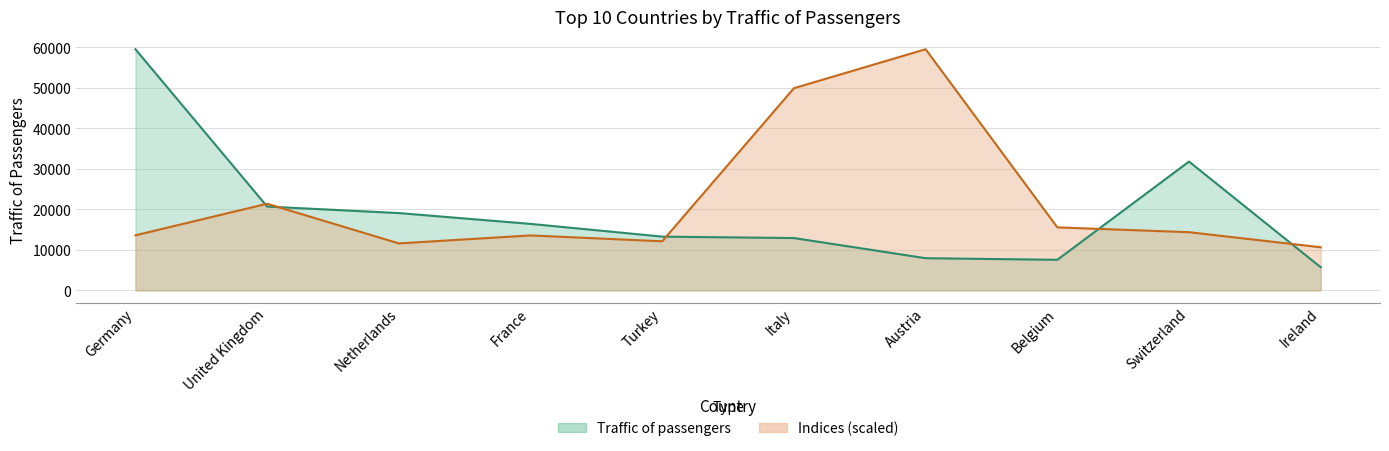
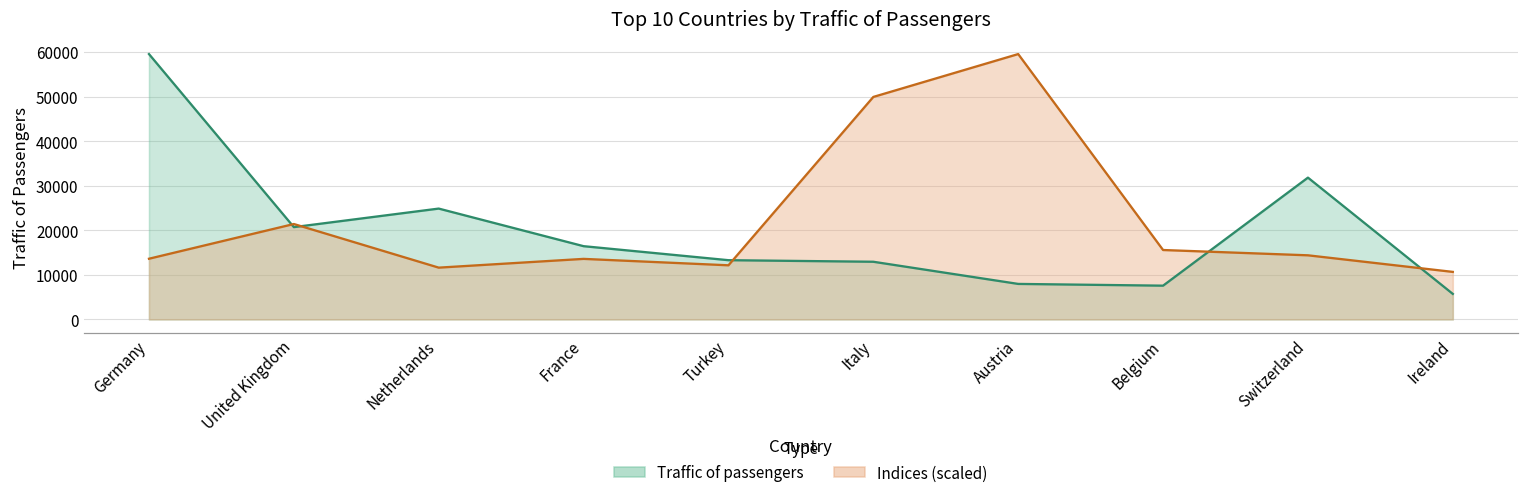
  {
    "Traffic of passengers": {
      "Germany": 60000,
      "United Kingdom": 21000,
-     "Netherlands": 19000,
+     "Netherlands": 25000,
      "France": 16000,
      "Turkey": 13000,
      "Italy": 13000,
      "Austria": 8000,
      "Belgium": 8000,
      "Switzerland": 32000,
      "Ireland": 6000
    },
    "Indices (scaled)": {
      "Germany": 14000,
      "United Kingdom": 21000,
      "Netherlands": 12000,
      "France": 14000,
      "Turkey": 12000,
      "Italy": 50000,
      "Austria": 60000,
      "Belgium": 16000,
      "Switzerland": 14000,
      "Ireland": 11000
    }
  }
